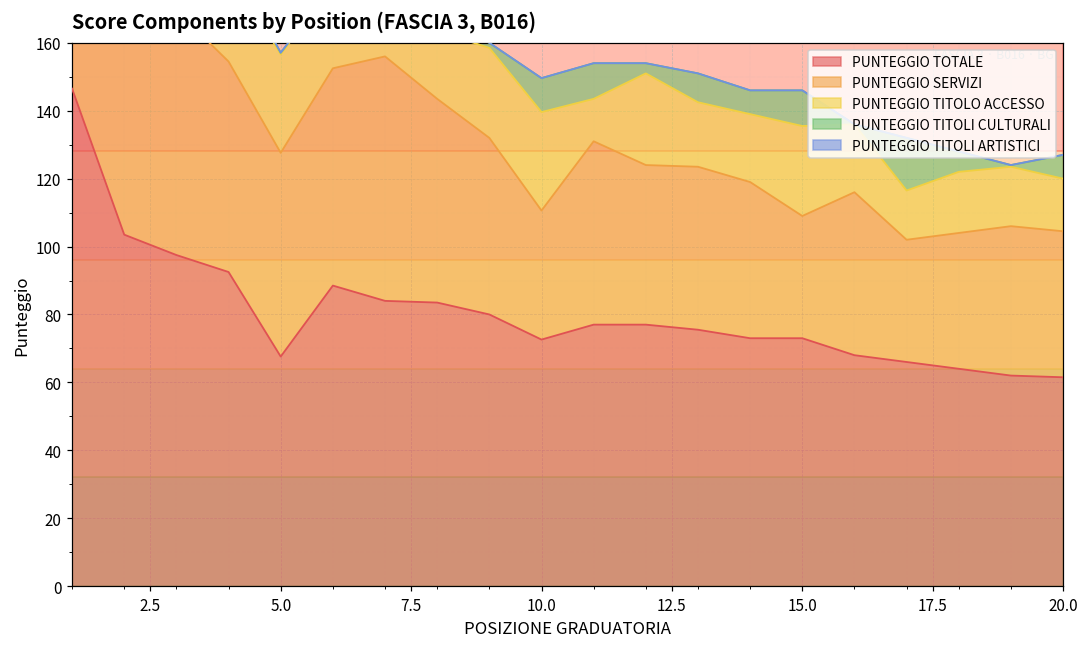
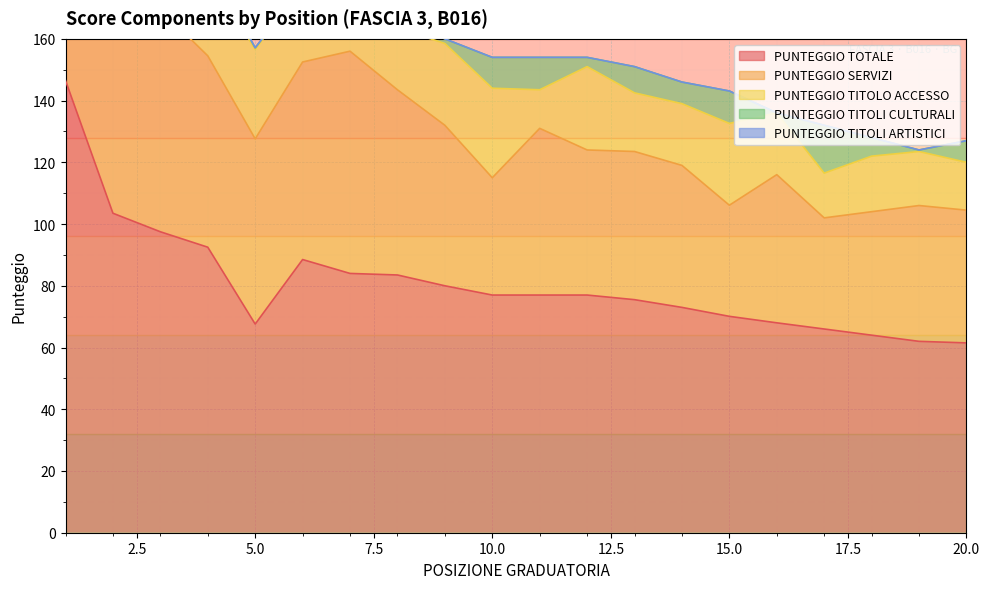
  {
    "PUNTEGGIO TOTALE": {
      "5.0": 68,
-     "10.0": 73,
-     "15.0": 73,
+     "10.0": 77,
+     "15.0": 70,
      "20.0": 62
    }
  }
